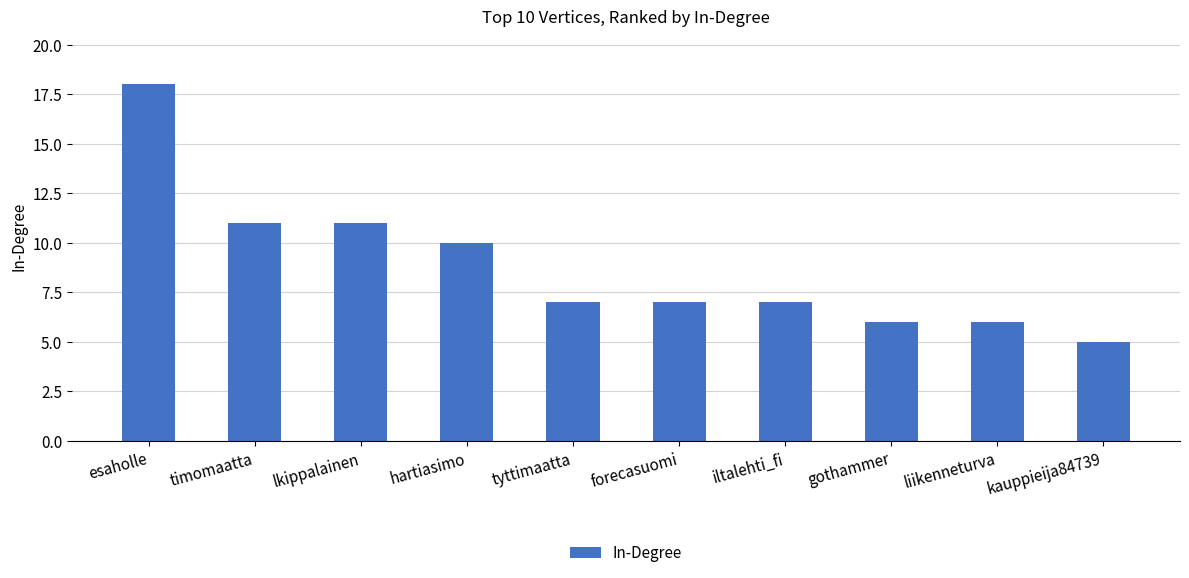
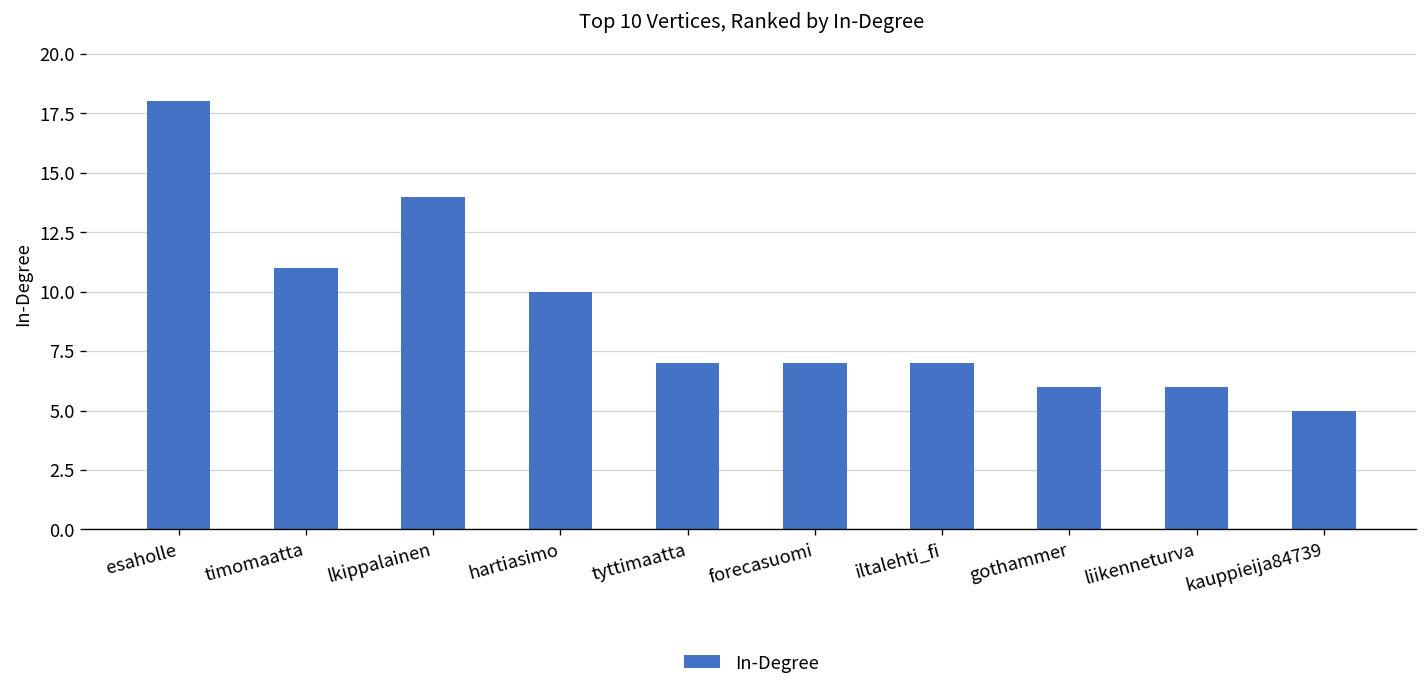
  {
    "esaholle": 18,
    "timomaatta": 11,
-   "lkippalainen": 11,
+   "lkippalainen": 14,
    "hartiasimo": 10,
    "tyttimaatta": 7,
    "forecasuomi": 7,
    "iltalehti_fi": 7,
    "gothammer": 6,
    "liikenneturva": 6,
    "kauppieija84739": 5
  }
